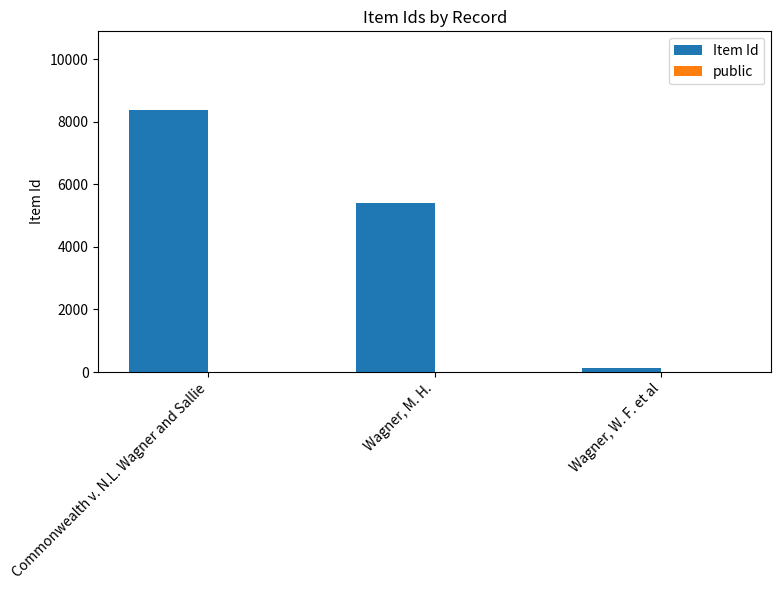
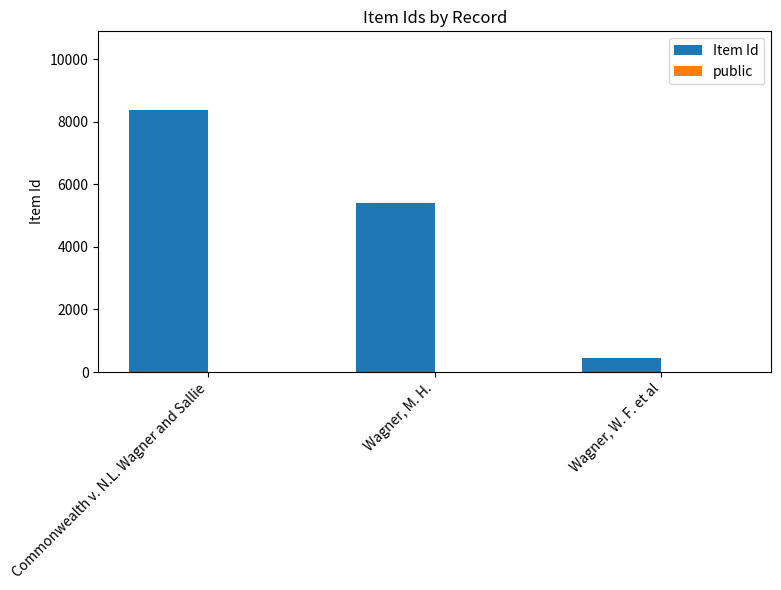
  {
    "Item Id": {
      "Commonwealth v. N.L. Wagner and Sallie": 8400,
      "Wagner, M. H.": 5400,
-     "Wagner, W. F. et al": 100
+     "Wagner, W. F. et al": 400
    }
  }
